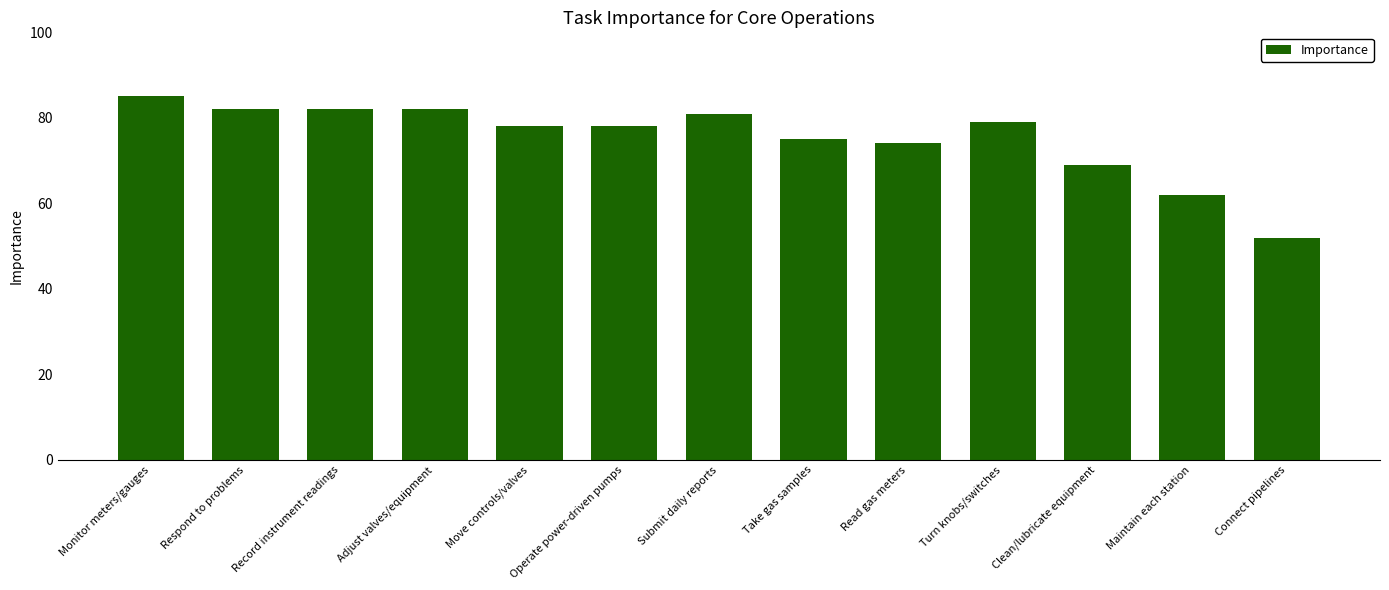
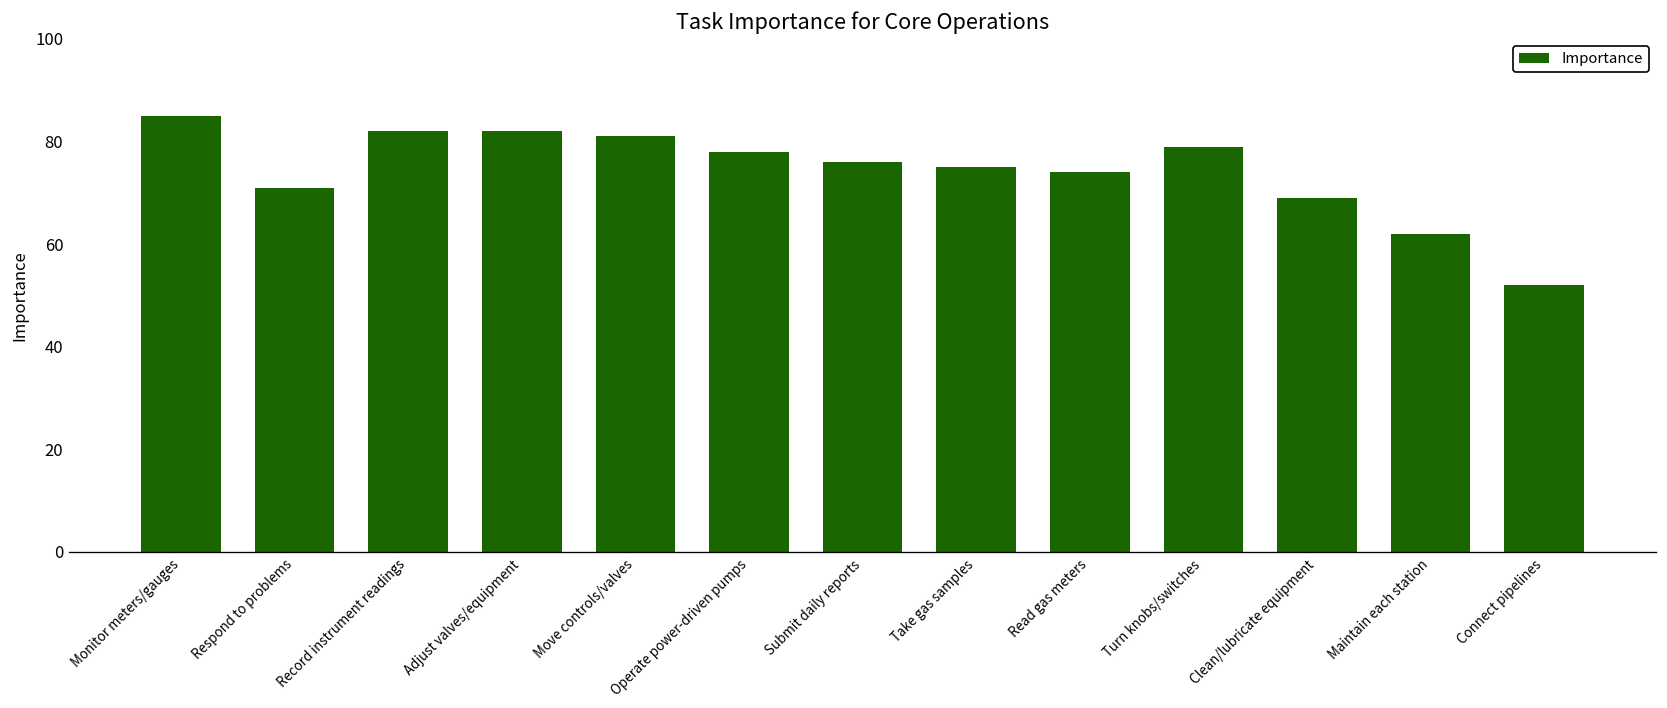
  {
    "Monitor meters/gauges": 85,
-   "Respond to problems": 82,
+   "Respond to problems": 71,
    "Record instrument readings": 82,
    "Adjust valves/equipment": 82,
-   "Move controls/valves": 78,
+   "Move controls/valves": 81,
    "Operate power-driven pumps": 78,
-   "Submit daily reports": 81,
+   "Submit daily reports": 76,
    "Take gas samples": 75,
    "Read gas meters": 74,
    "Turn knobs/switches": 79,
    "Clean/lubricate equipment": 69,
    "Maintain each station": 62,
    "Connect pipelines": 52
  }
